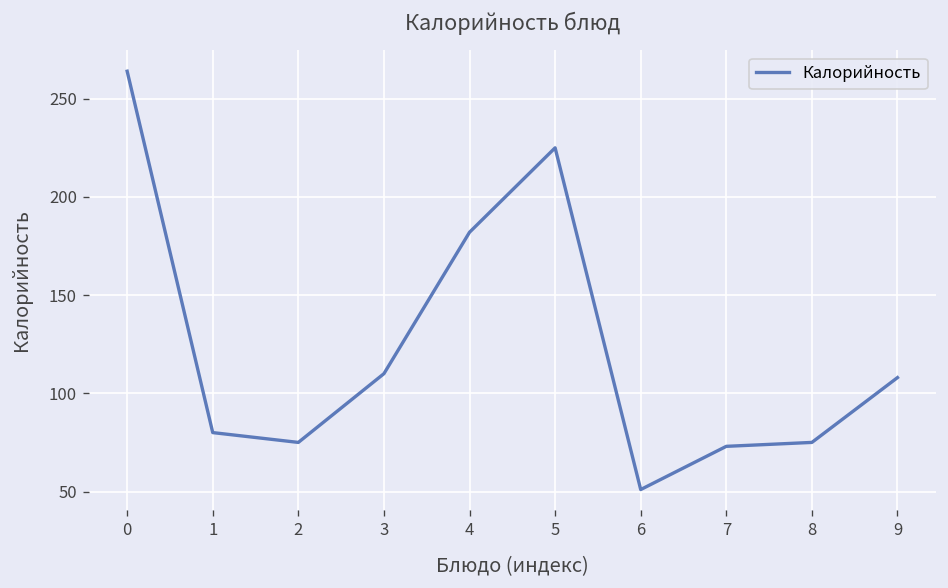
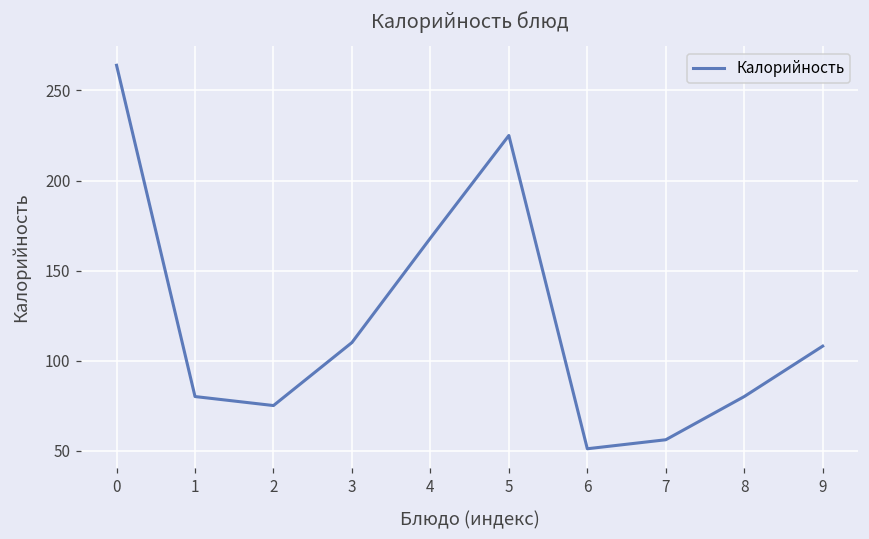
  {
    "0": 264,
    "1": 80,
    "2": 75,
    "3": 110,
-   "4": 182,
+   "4": 168,
    "5": 225,
    "6": 51,
-   "7": 73,
-   "8": 75,
+   "7": 56,
+   "8": 80,
    "9": 108
  }
